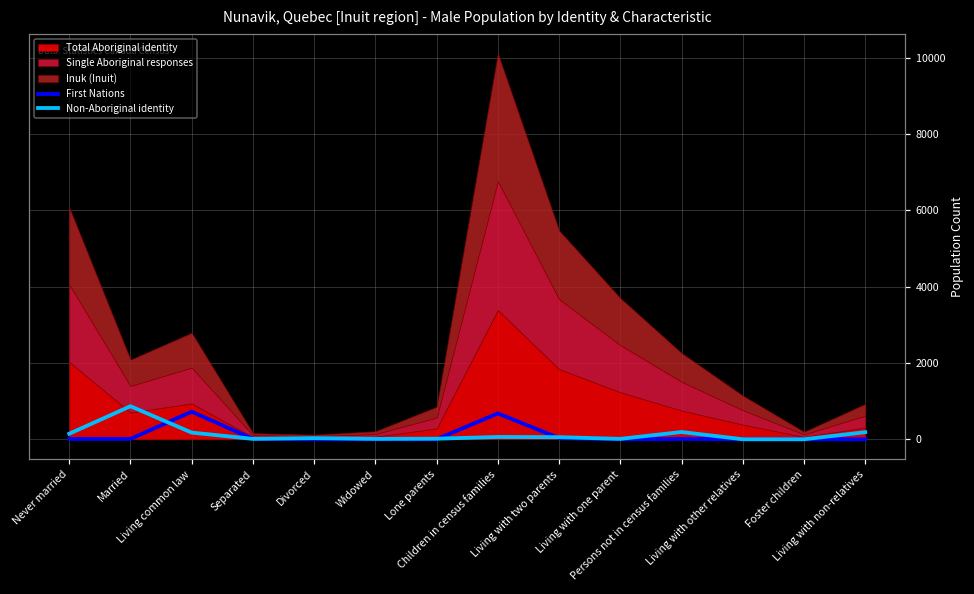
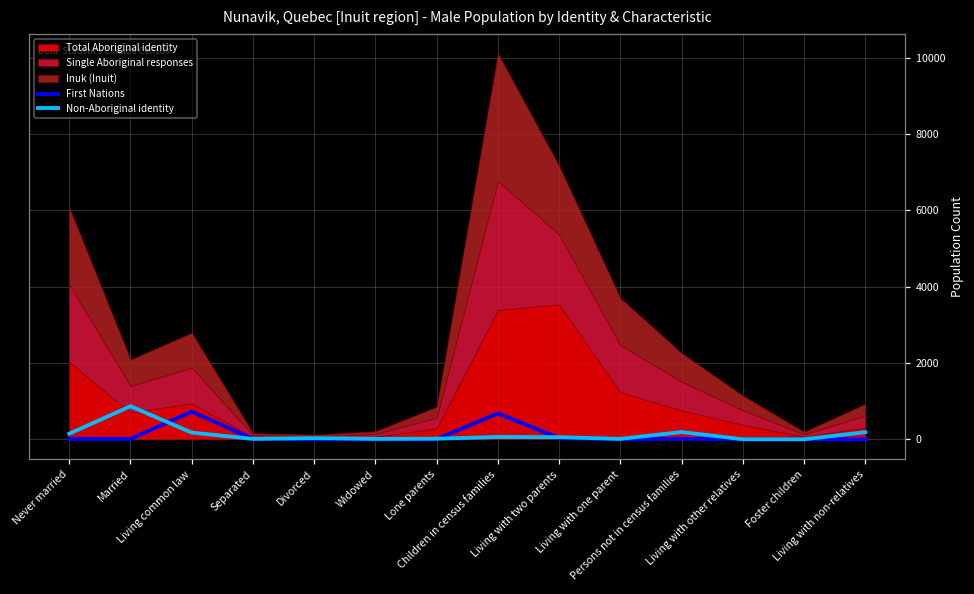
  {
    "First Nations": {
      "Never married": 0,
      "Married": 0,
      "Living common law": 700,
      "Children in census families": 700,
      "Persons not in census families": 0,
      "Living with non-relatives": 0
    },
    "Total Aboriginal identity": {
      "Never married": 2000,
      "Married": 700,
      "Living common law": 900,
      "Lone parents": 300,
      "Children in census families": 3400,
-     "Living with two parents": 1800,
+     "Living with two parents": 3500,
      "Living with one parent": 1200,
      "Persons not in census families": 800,
      "Living with other relatives": 400,
      "Living with non-relatives": 300
    },
    "Non-Aboriginal identity": {
      "Never married": 100,
      "Married": 900,
      "Living common law": 200,
      "Children in census families": 100,
      "Persons not in census families": 200,
      "Living with non-relatives": 200
    }
  }
